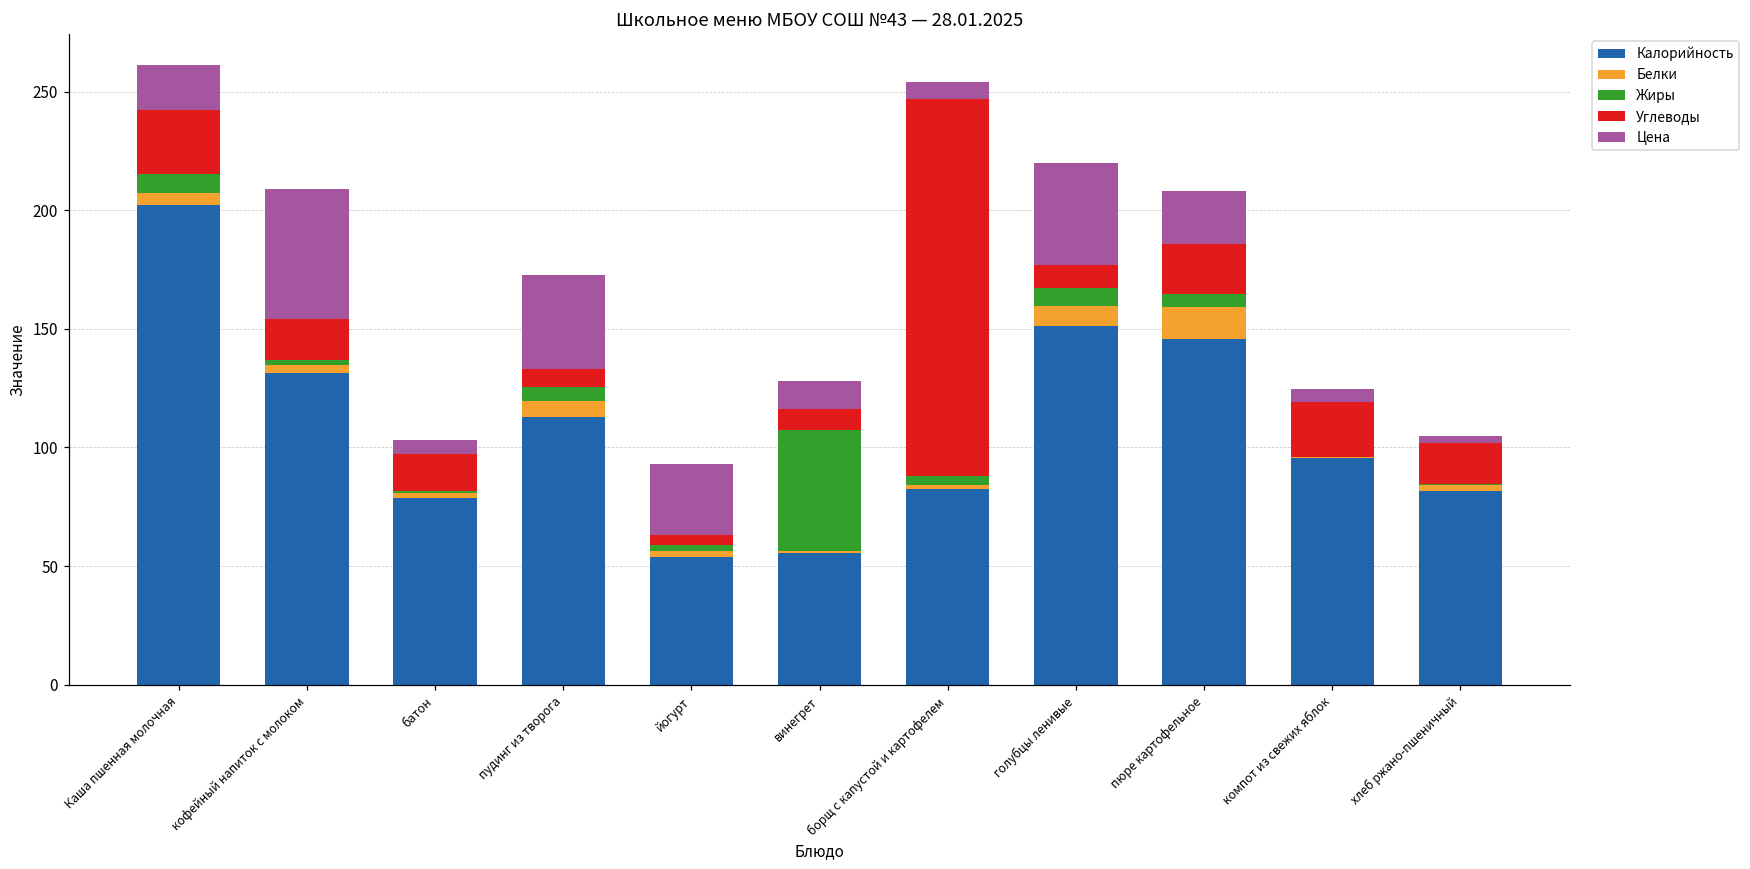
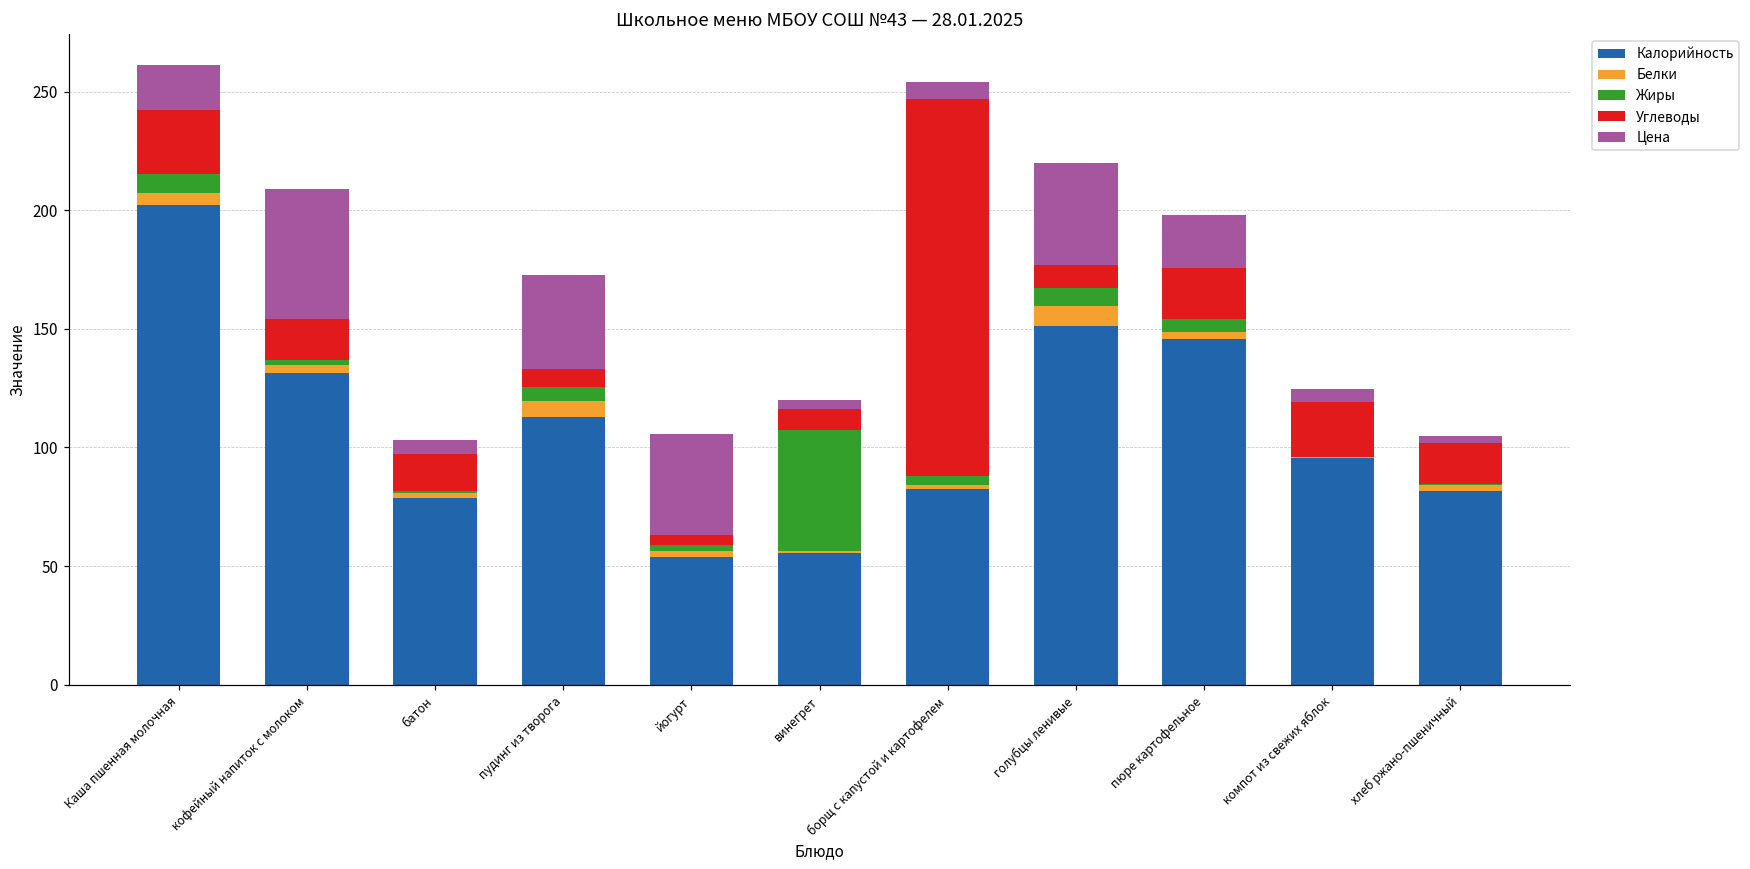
  {
    "Калорийность": {
      "Каша пшенная молочная": 202,
      "кофейный напиток с молоком": 132,
      "батон": 79,
      "пудинг из творога": 113,
      "йогурт": 54,
      "винегрет": 56,
      "борщ с капустой и картофелем": 83,
      "голубцы ленивые": 151,
      "пюре картофельное": 146,
      "компот из свежих яблок": 96,
      "хлеб ржано-пшеничный": 82
    },
    "Белки": {
      "Каша пшенная молочная": 5,
      "кофейный напиток с молоком": 3,
      "батон": 2,
      "пудинг из творога": 7,
      "йогурт": 3,
      "борщ с капустой и картофелем": 2,
      "голубцы ленивые": 8,
-     "пюре картофельное": 14,
+     "пюре картофельное": 3,
      "хлеб ржано-пшеничный": 3
    },
    "Жиры": {
      "Каша пшенная молочная": 8,
      "кофейный напиток с молоком": 2,
      "пудинг из творога": 6,
      "йогурт": 2,
      "винегрет": 51,
      "борщ с капустой и картофелем": 4,
      "голубцы ленивые": 8,
      "пюре картофельное": 5
    },
    "Углеводы": {
      "Каша пшенная молочная": 27,
      "кофейный напиток с молоком": 17,
      "батон": 15,
      "пудинг из творога": 8,
      "йогурт": 4,
      "винегрет": 9,
      "борщ с капустой и картофелем": 159,
      "голубцы ленивые": 10,
      "пюре картофельное": 21,
      "компот из свежих яблок": 23,
      "хлеб ржано-пшеничный": 17
    },
    "Цена": {
      "Каша пшенная молочная": 19,
      "кофейный напиток с молоком": 55,
      "батон": 6,
      "пудинг из творога": 40,
-     "йогурт": 30,
-     "винегрет": 12,
+     "йогурт": 43,
+     "винегрет": 4,
      "борщ с капустой и картофелем": 7,
      "голубцы ленивые": 43,
      "пюре картофельное": 22,
      "компот из свежих яблок": 5,
      "хлеб ржано-пшеничный": 3
    }
  }
